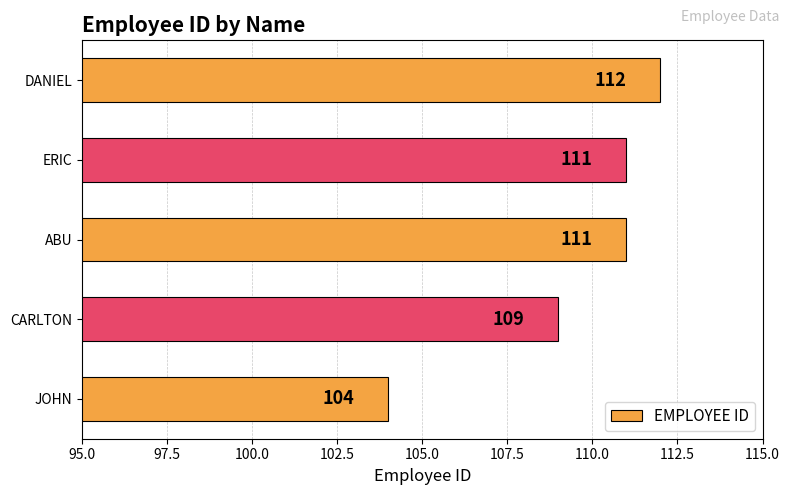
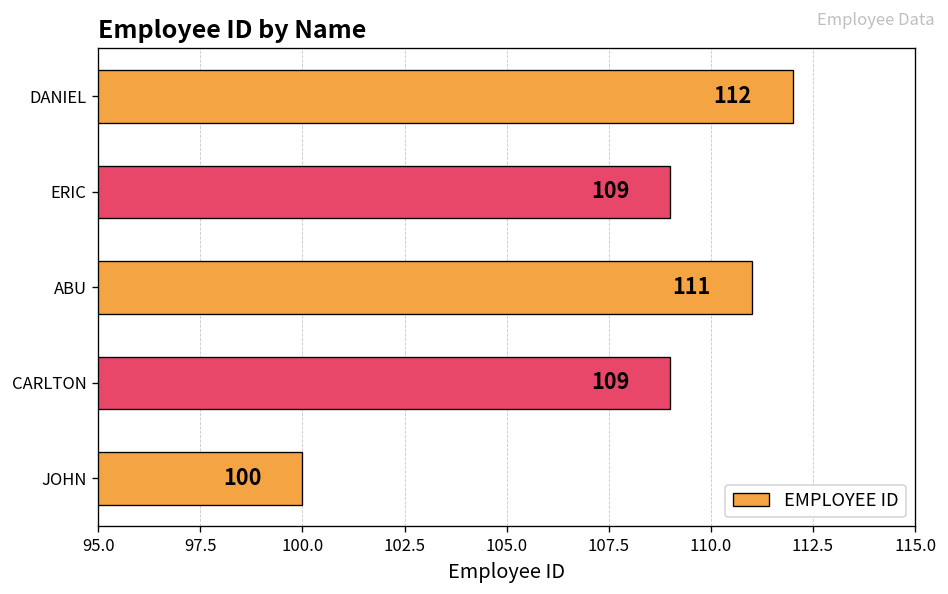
  {
    "DANIEL": 112,
-   "ERIC": 111,
+   "ERIC": 109,
    "ABU": 111,
    "CARLTON": 109,
-   "JOHN": 104
+   "JOHN": 100
  }
